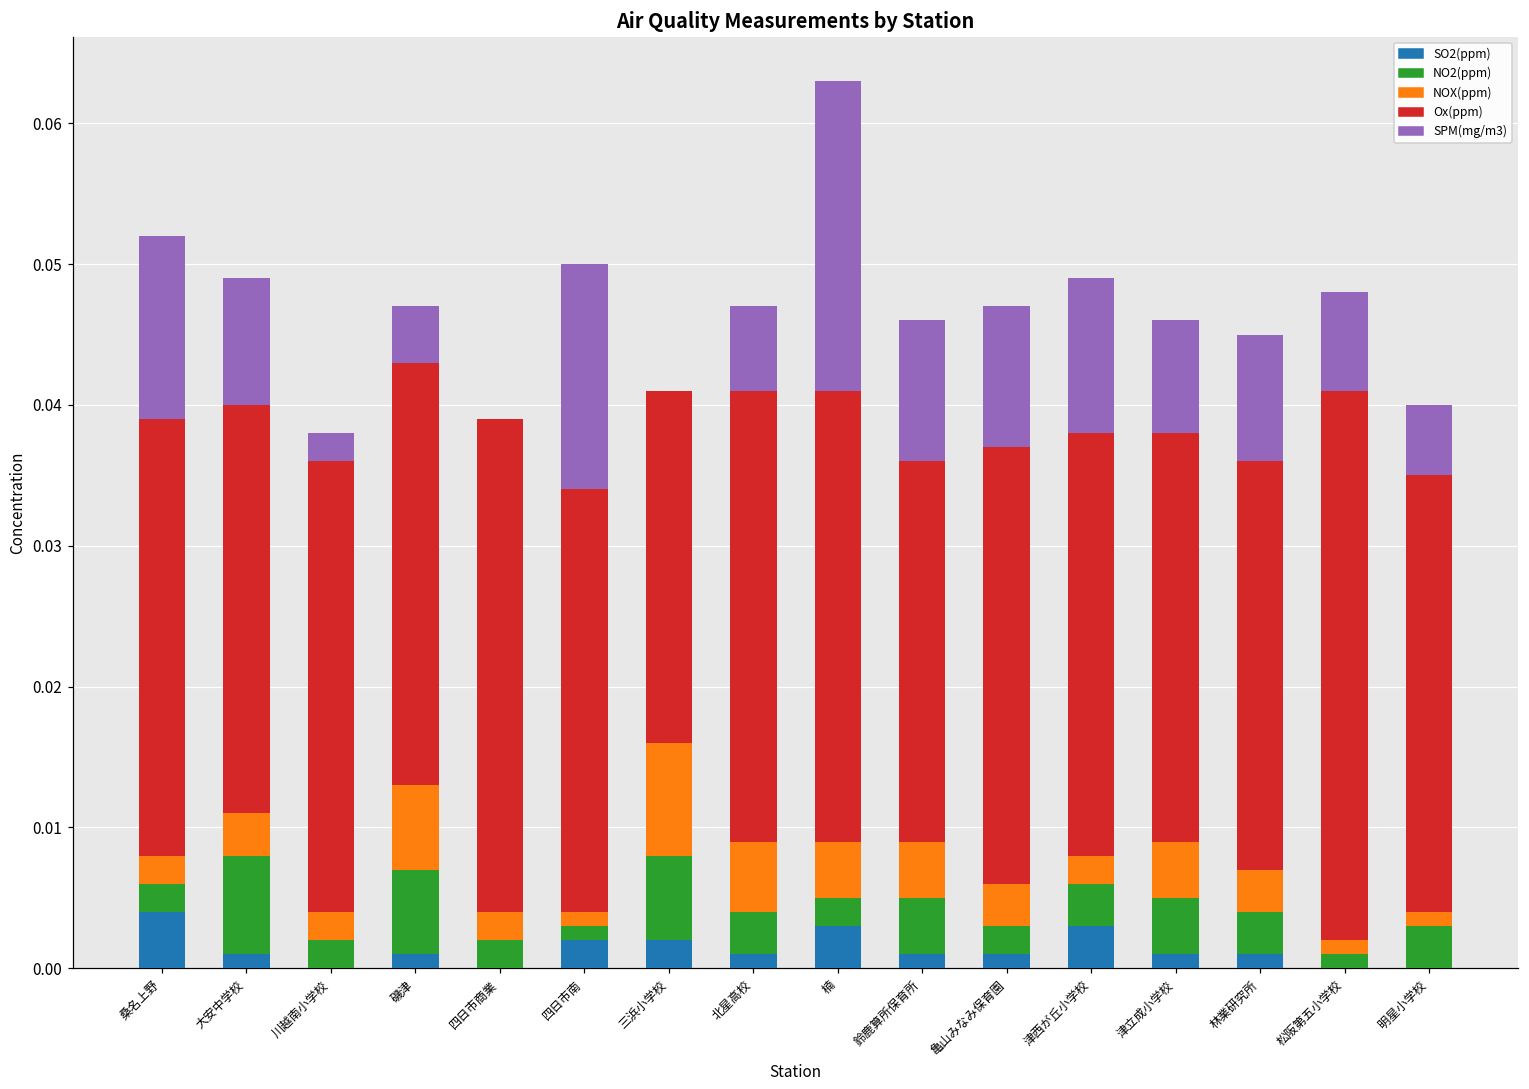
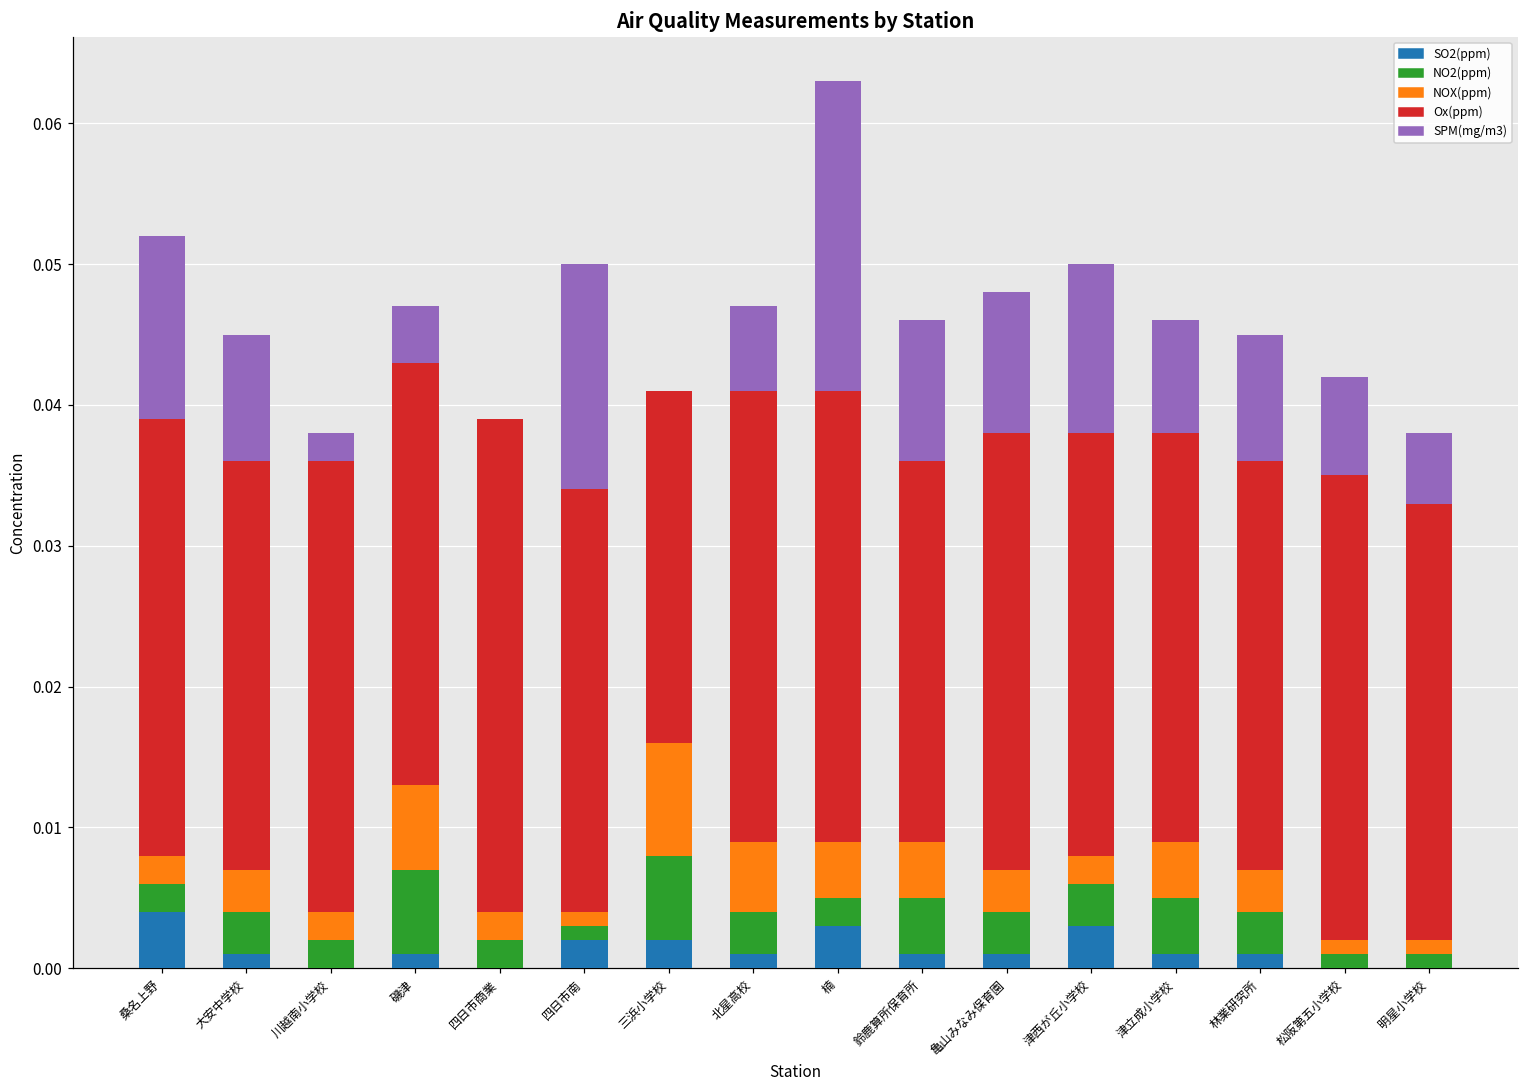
  {
    "SO2(ppm)": {
      "桑名上野": 0.004,
      "大安中学校": 0.001,
      "川越南小学校": 0.000,
      "磯津": 0.001,
      "四日市商業": 0.000,
      "四日市南": 0.002,
      "三浜小学校": 0.002,
      "北星高校": 0.001,
      "楠": 0.003,
      "鈴鹿算所保育所": 0.001,
      "亀山みなみ保育園": 0.001,
      "津西が丘小学校": 0.003,
      "津立成小学校": 0.001,
      "林業研究所": 0.001,
      "松阪第五小学校": 0.000,
      "明星小学校": 0.000
    },
    "NO2(ppm)": {
-     "大安中学校": 0.007,
-     "亀山みなみ保育園": 0.002,
-     "明星小学校": 0.003
+     "大安中学校": 0.003,
+     "亀山みなみ保育園": 0.003,
+     "明星小学校": 0.001
    },
    "Ox(ppm)": {
      "桑名上野": 0.031,
      "大安中学校": 0.029,
      "川越南小学校": 0.032,
      "磯津": 0.030,
      "四日市商業": 0.035,
      "四日市南": 0.030,
      "三浜小学校": 0.025,
      "北星高校": 0.032,
      "楠": 0.032,
      "鈴鹿算所保育所": 0.027,
      "亀山みなみ保育園": 0.031,
      "津西が丘小学校": 0.030,
      "津立成小学校": 0.029,
      "林業研究所": 0.029,
-     "松阪第五小学校": 0.039,
+     "松阪第五小学校": 0.033,
      "明星小学校": 0.031
    },
    "SPM(mg/m3)": {
      "桑名上野": 0.013,
      "大安中学校": 0.009,
      "川越南小学校": 0.002,
      "磯津": 0.004,
      "四日市商業": 0.000,
      "四日市南": 0.016,
      "三浜小学校": 0.000,
      "北星高校": 0.006,
      "楠": 0.022,
      "鈴鹿算所保育所": 0.010,
      "亀山みなみ保育園": 0.010,
-     "津西が丘小学校": 0.011,
+     "津西が丘小学校": 0.012,
      "津立成小学校": 0.008,
      "林業研究所": 0.009,
      "松阪第五小学校": 0.007,
      "明星小学校": 0.005
    }
  }
